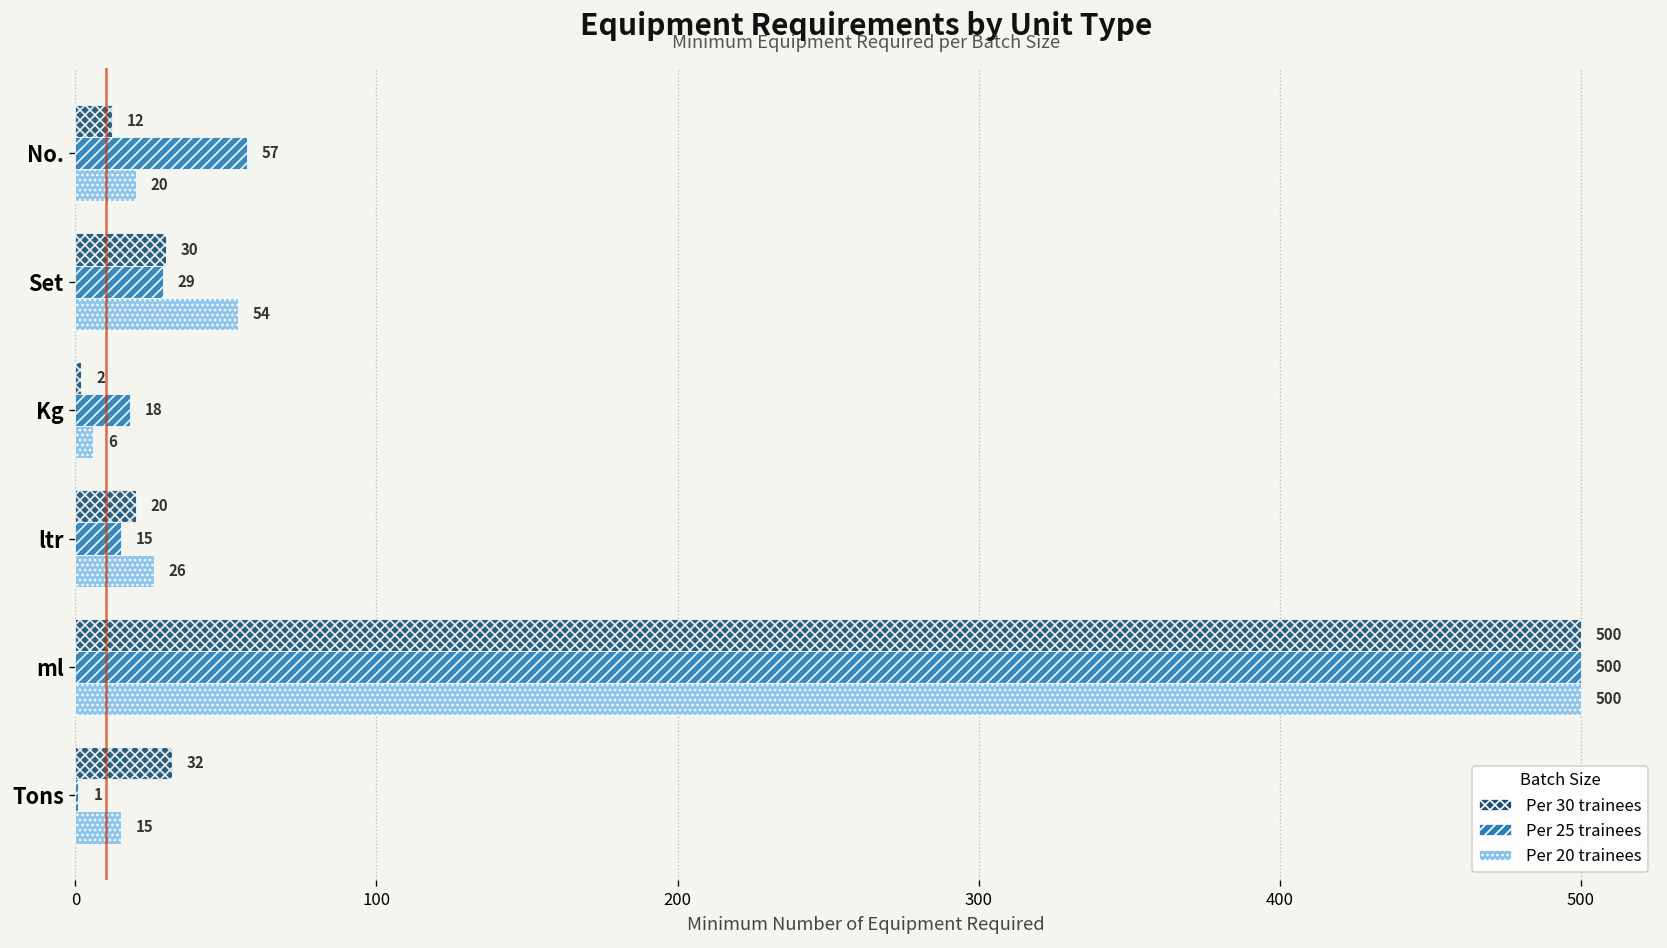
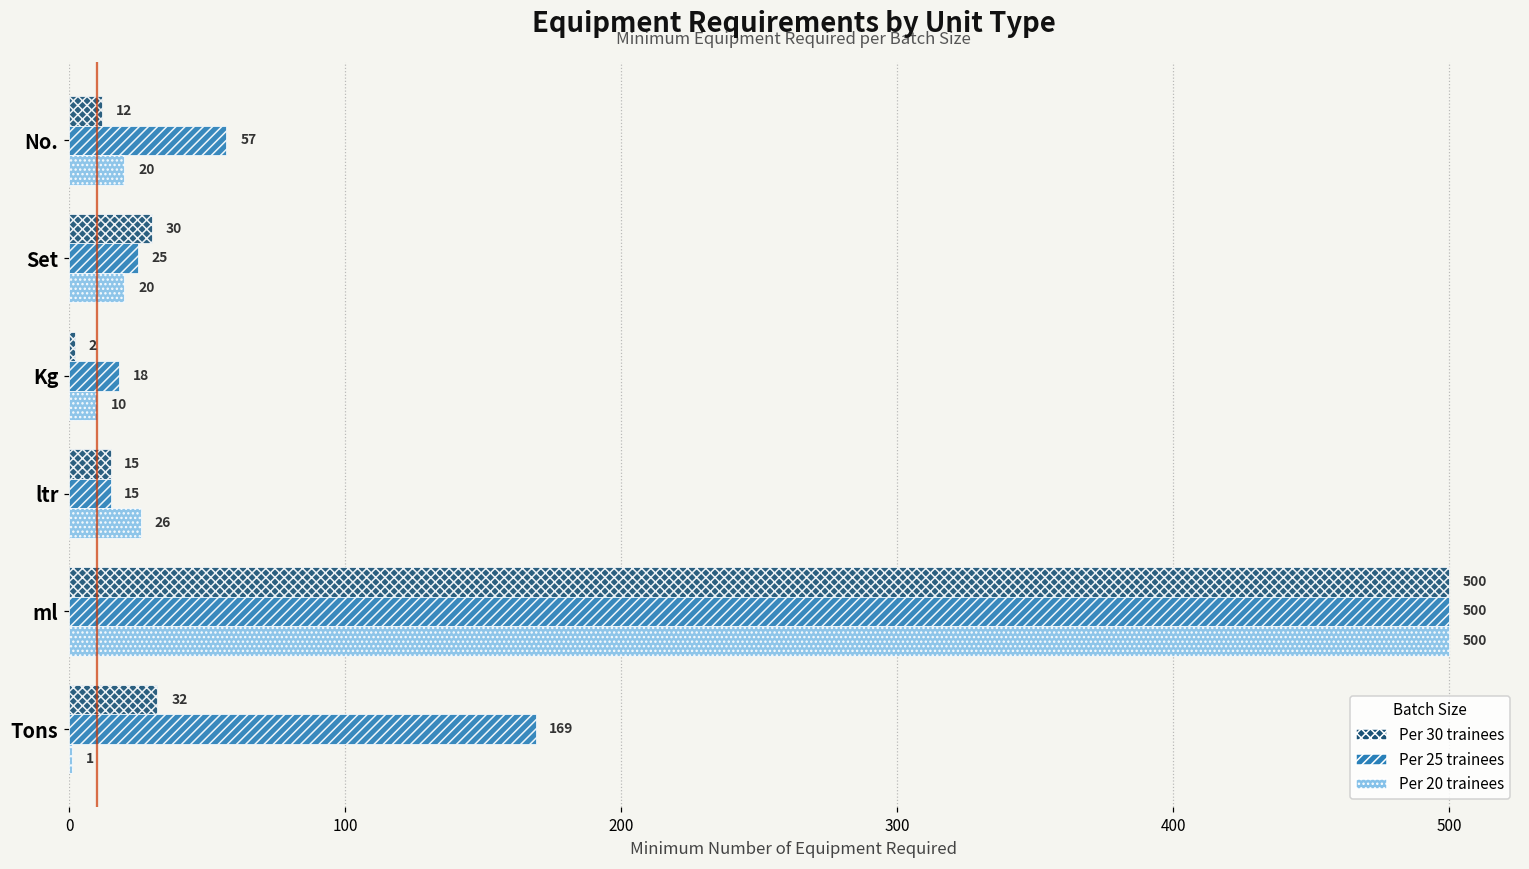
  {
    "Per 30 trainees": {
      "No.": 12,
      "Set": 30,
      "Kg": 2,
-     "ltr": 20,
+     "ltr": 15,
      "ml": 500,
      "Tons": 32
    },
    "Per 25 trainees": {
      "No.": 57,
-     "Set": 29,
+     "Set": 25,
      "Kg": 18,
      "ltr": 15,
      "ml": 500,
-     "Tons": 1
+     "Tons": 169
    },
    "Per 20 trainees": {
      "No.": 20,
-     "Set": 54,
-     "Kg": 6,
+     "Set": 20,
+     "Kg": 10,
      "ltr": 26,
      "ml": 500,
-     "Tons": 15
+     "Tons": 1
    }
  }
